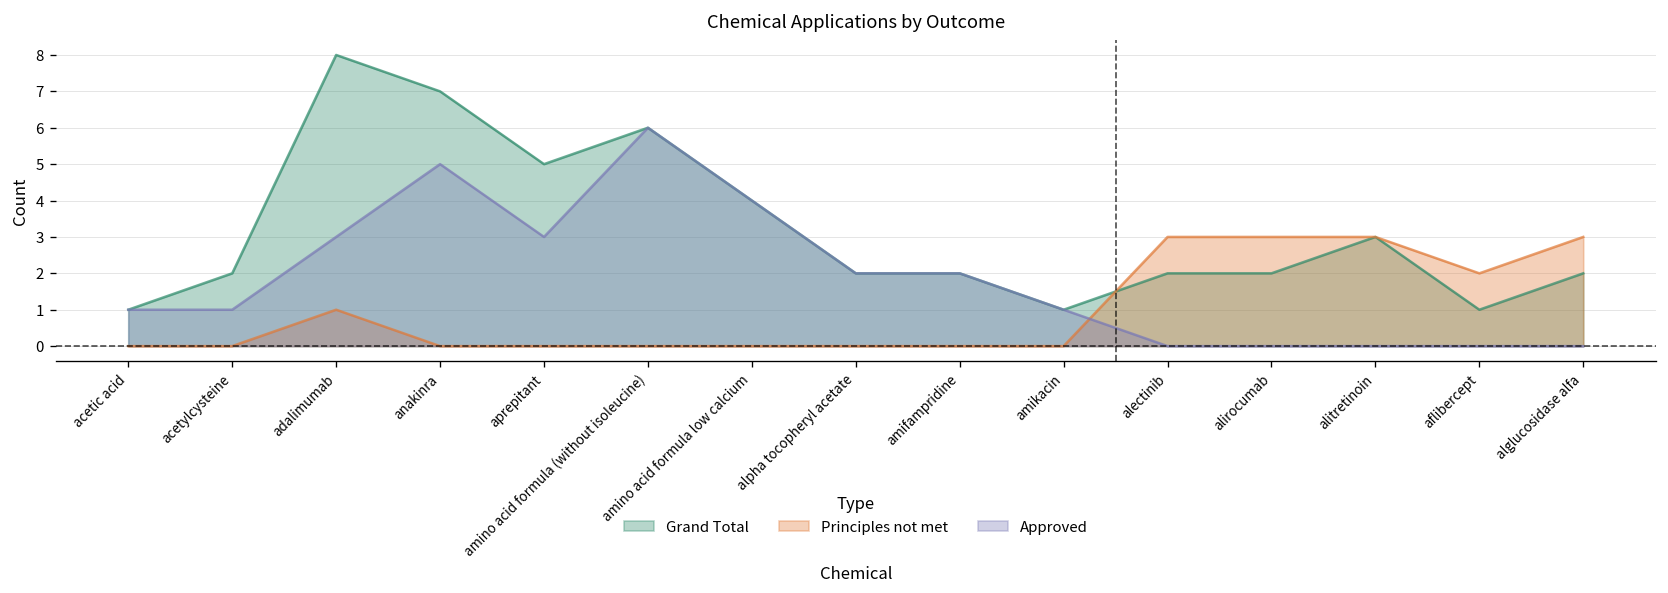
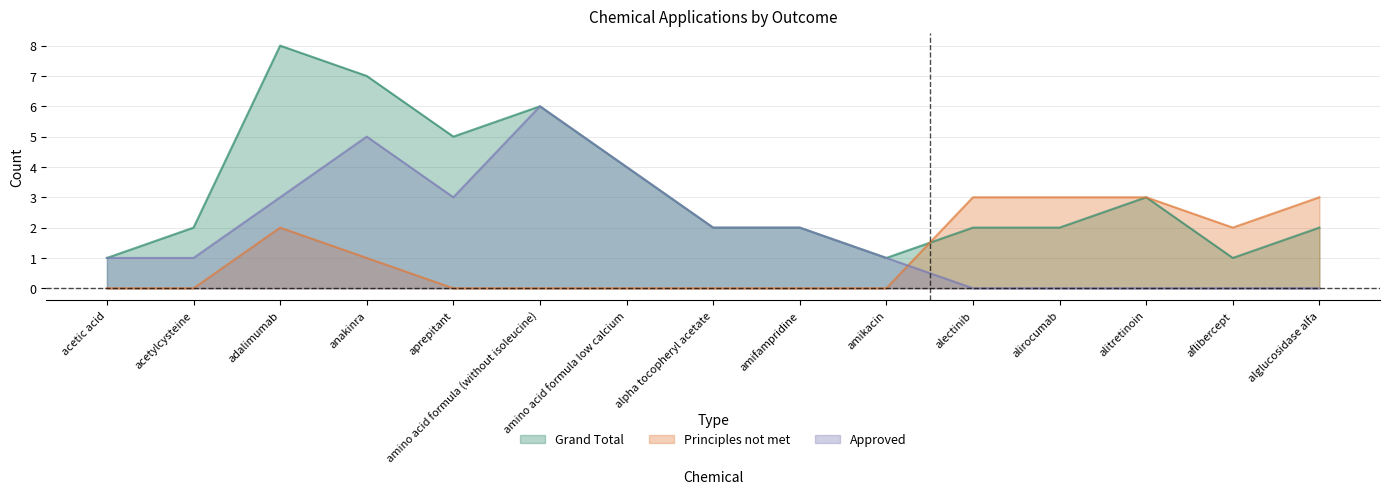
  {
    "Principles not met": {
      "acetic acid": 0,
      "acetylcysteine": 0,
-     "adalimumab": 1,
-     "anakinra": 0,
+     "adalimumab": 2,
+     "anakinra": 1,
      "aprepitant": 0,
      "amino acid formula (without isoleucine)": 0,
      "amino acid formula low calcium": 0,
      "alpha tocopheryl acetate": 0,
      "amifampridine": 0,
      "amikacin": 0,
      "alectinib": 3,
      "alirocumab": 3,
      "aflibercept": 2,
      "alglucosidase alfa": 3
    }
  }
